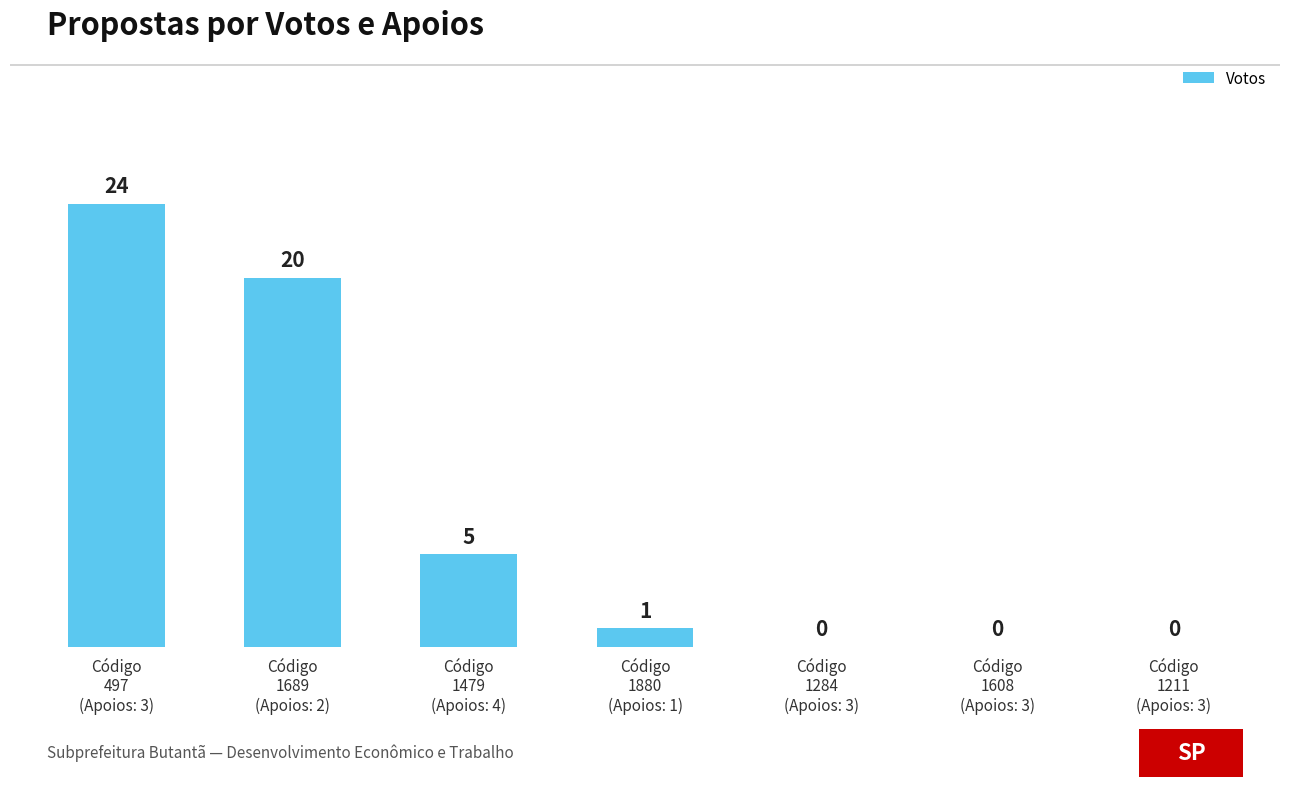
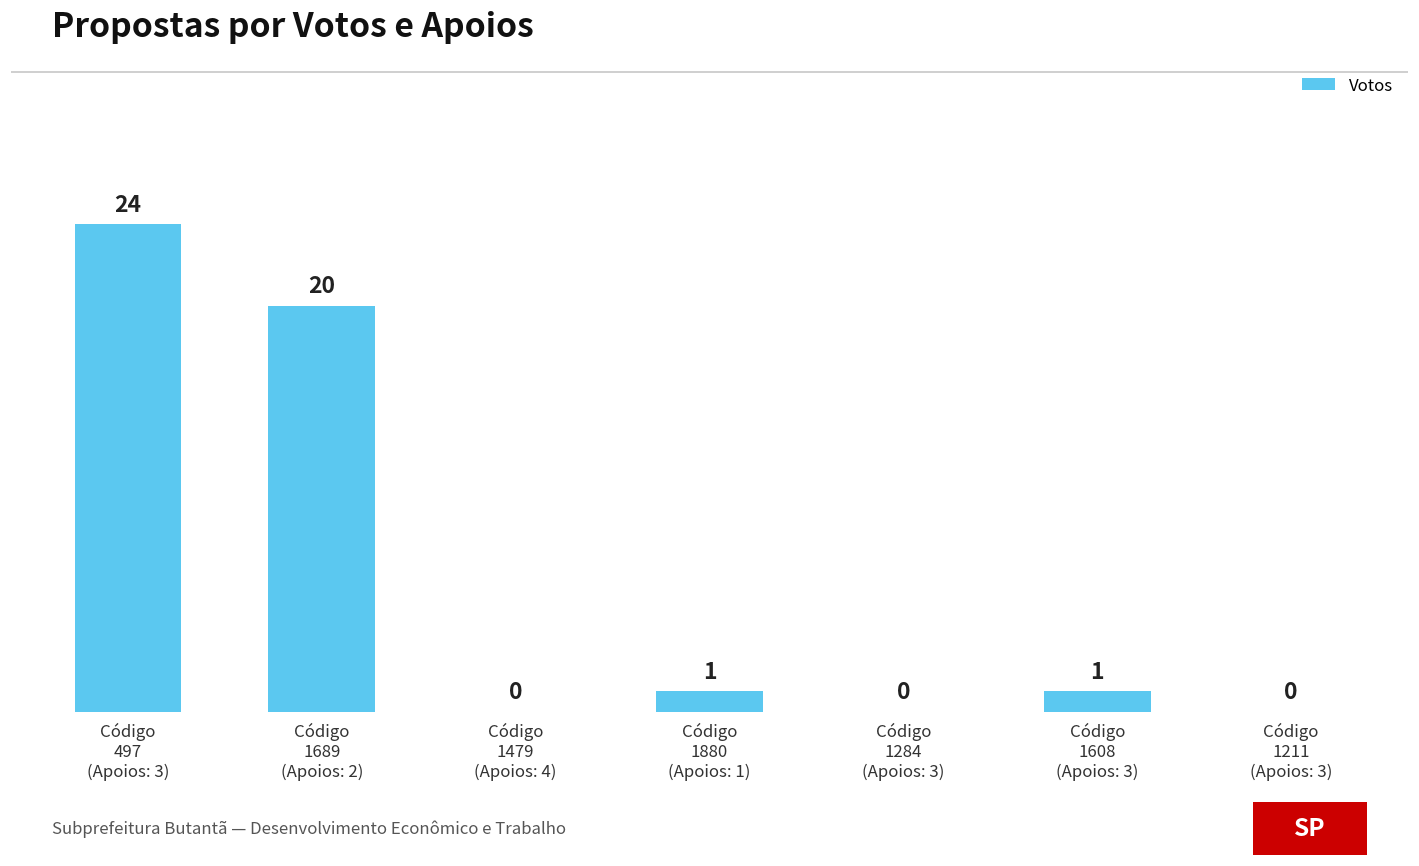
  {
    "Código 497 (Apoios: 3)": 24,
    "Código 1689 (Apoios: 2)": 20,
-   "Código 1479 (Apoios: 4)": 5,
+   "Código 1479 (Apoios: 4)": 0,
    "Código 1880 (Apoios: 1)": 1,
    "Código 1284 (Apoios: 3)": 0,
-   "Código 1608 (Apoios: 3)": 0,
+   "Código 1608 (Apoios: 3)": 1,
    "Código 1211 (Apoios: 3)": 0
  }
